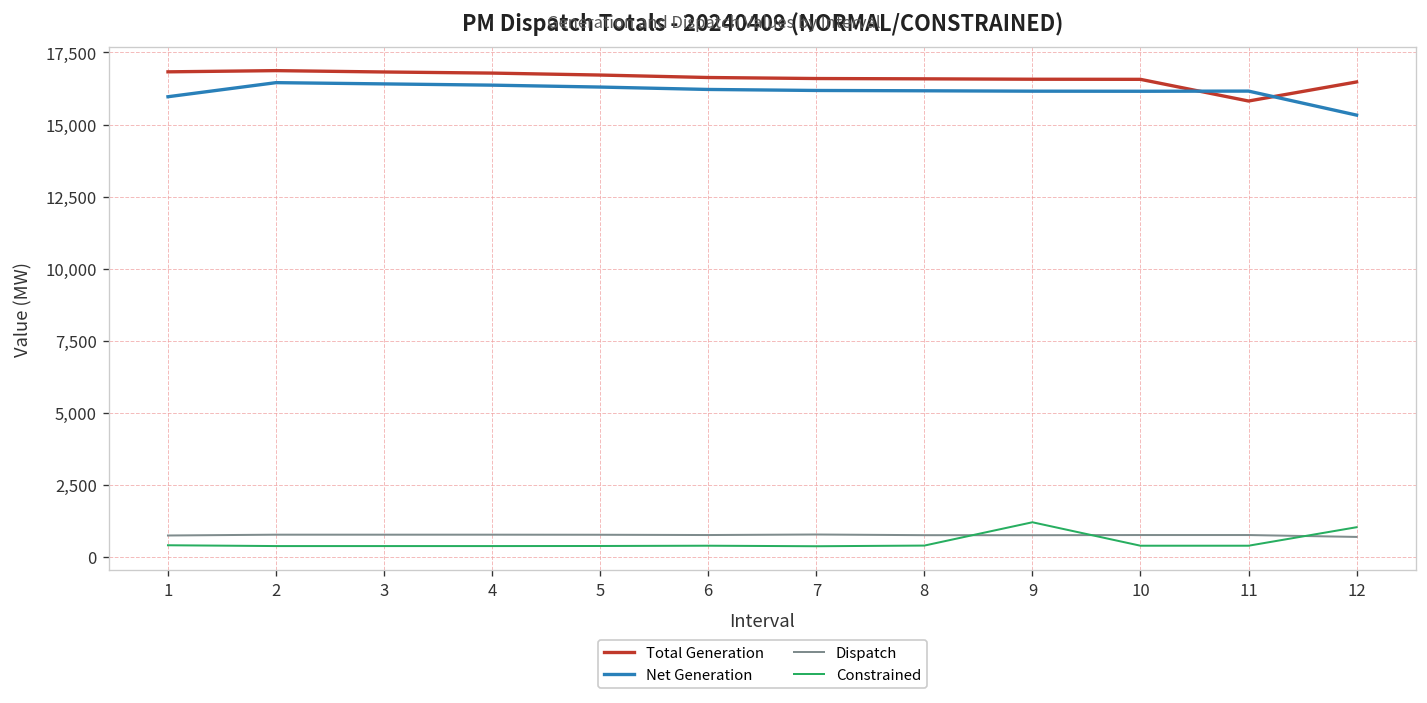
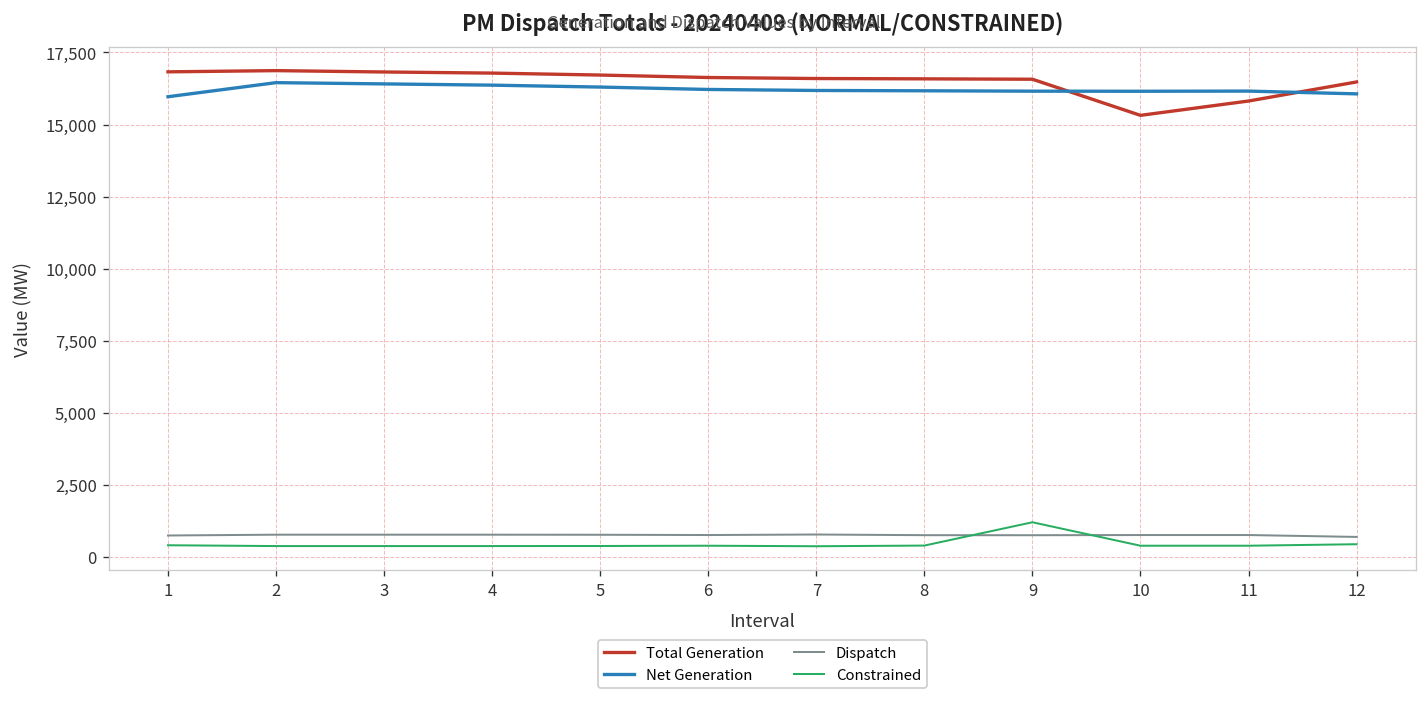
  {
    "Total Generation": {
      "1": "16,800",
      "2": "16,900",
      "3": "16,800",
      "4": "16,800",
      "5": "16,700",
      "6": "16,600",
      "7": "16,600",
      "8": "16,600",
      "9": "16,600",
-     "10": "16,600",
+     "10": "15,300",
      "11": "15,800",
      "12": "16,500"
    },
    "Net Generation": {
      "1": "16,000",
      "2": "16,500",
      "3": "16,400",
      "4": "16,400",
      "5": "16,300",
      "6": "16,200",
      "7": "16,200",
      "8": "16,200",
      "9": "16,200",
      "10": "16,200",
      "11": "16,200",
-     "12": "15,300"
+     "12": "16,100"
    },
    "Dispatch": {
      "1": "700",
      "2": "800",
      "3": "800",
      "4": "800",
      "5": "800",
      "6": "700",
      "7": "800",
      "8": "700",
      "9": "700",
      "10": "700",
      "11": "700",
      "12": "700"
    },
    "Constrained": {
      "1": "400",
      "2": "400",
      "3": "400",
      "4": "400",
      "5": "400",
      "6": "400",
      "7": "400",
      "8": "400",
      "9": "1,200",
      "10": "400",
      "11": "400",
-     "12": "1,000"
+     "12": "400"
    }
  }
